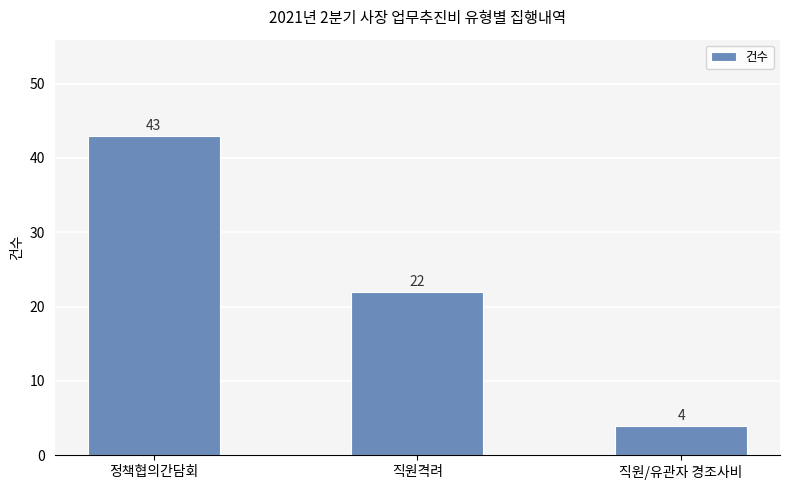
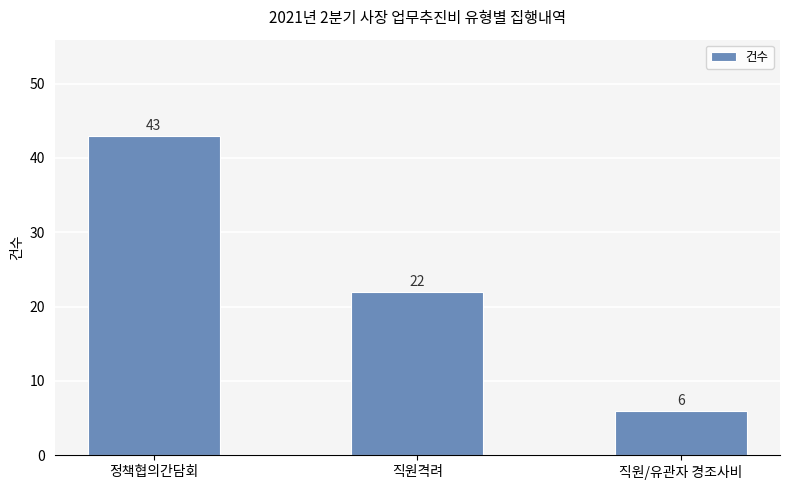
  {
    "정책협의간담회": 43,
    "직원격려": 22,
-   "직원/유관자 경조사비": 4
+   "직원/유관자 경조사비": 6
  }
